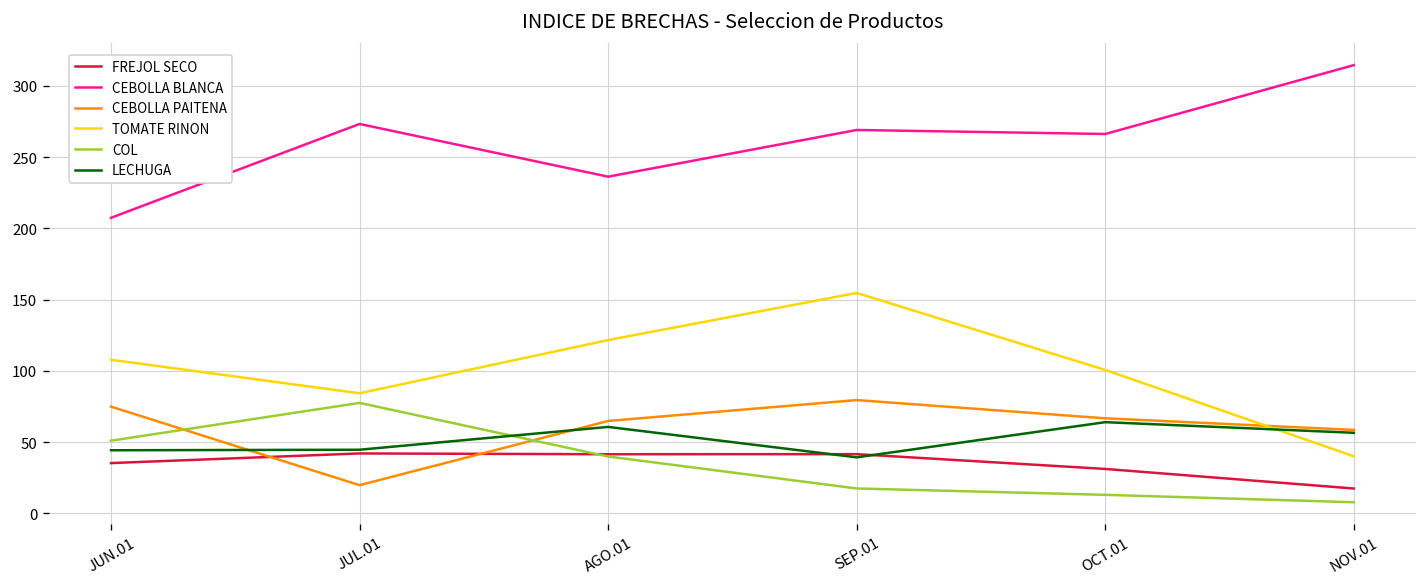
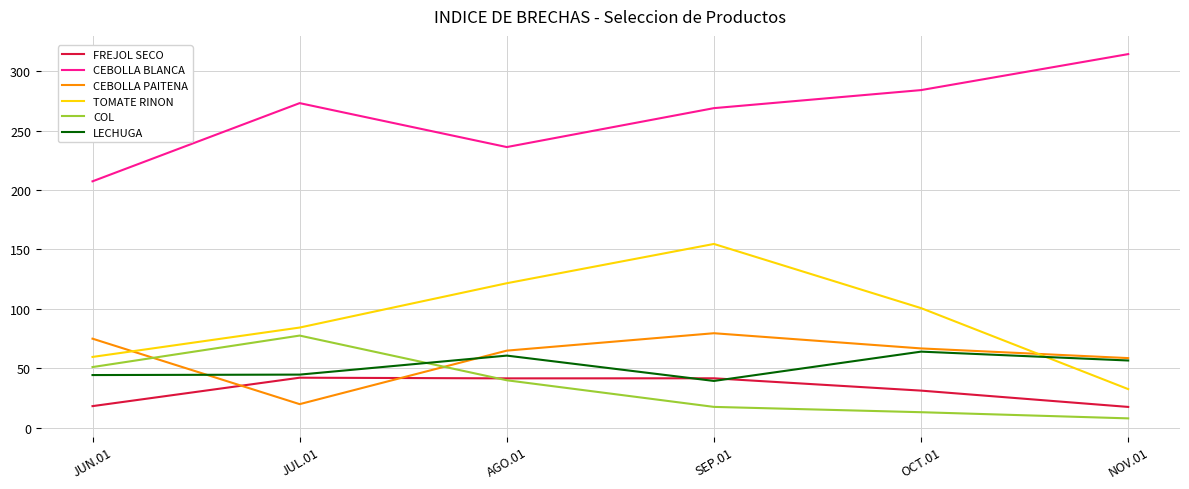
  {
    "FREJOL SECO": {
-     "JUN.01": 35,
+     "JUN.01": 18,
      "JUL.01": 42,
      "SEP.01": 42,
      "OCT.01": 31,
      "NOV.01": 17
    },
    "CEBOLLA BLANCA": {
      "JUN.01": 207,
      "JUL.01": 273,
      "AGO.01": 236,
      "SEP.01": 269,
-     "OCT.01": 266,
+     "OCT.01": 284,
      "NOV.01": 314
    },
    "CEBOLLA PAITENA": {
      "JUN.01": 75,
      "JUL.01": 20,
      "AGO.01": 65,
      "SEP.01": 79,
      "OCT.01": 67
    },
    "TOMATE RINON": {
-     "JUN.01": 108,
+     "JUN.01": 60,
      "JUL.01": 84,
      "AGO.01": 122,
      "SEP.01": 155,
      "OCT.01": 101,
-     "NOV.01": 40
+     "NOV.01": 32
    },
    "COL": {
      "JUN.01": 51,
      "JUL.01": 78,
      "SEP.01": 17,
      "OCT.01": 13,
      "NOV.01": 8
    },
    "LECHUGA": {
      "JUN.01": 44,
      "JUL.01": 45,
      "AGO.01": 61,
      "SEP.01": 39,
      "OCT.01": 64
    }
  }
